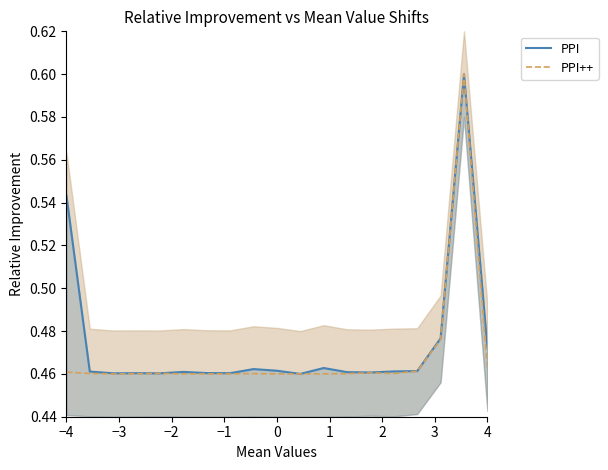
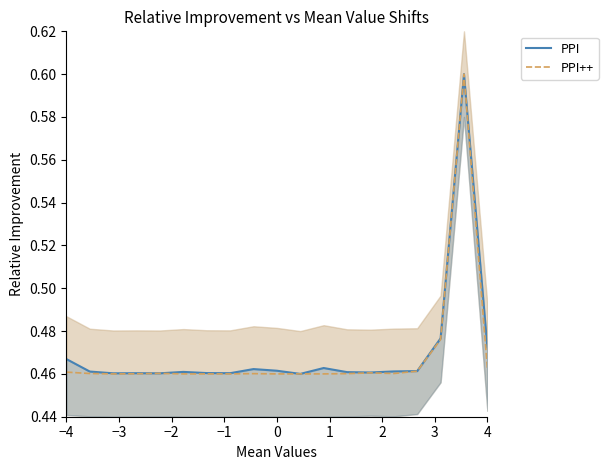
  {
    "PPI": {
-     "−4": 0.543,
+     "−4": 0.467,
      "0": 0.461,
      "4": 0.472
    }
  }
